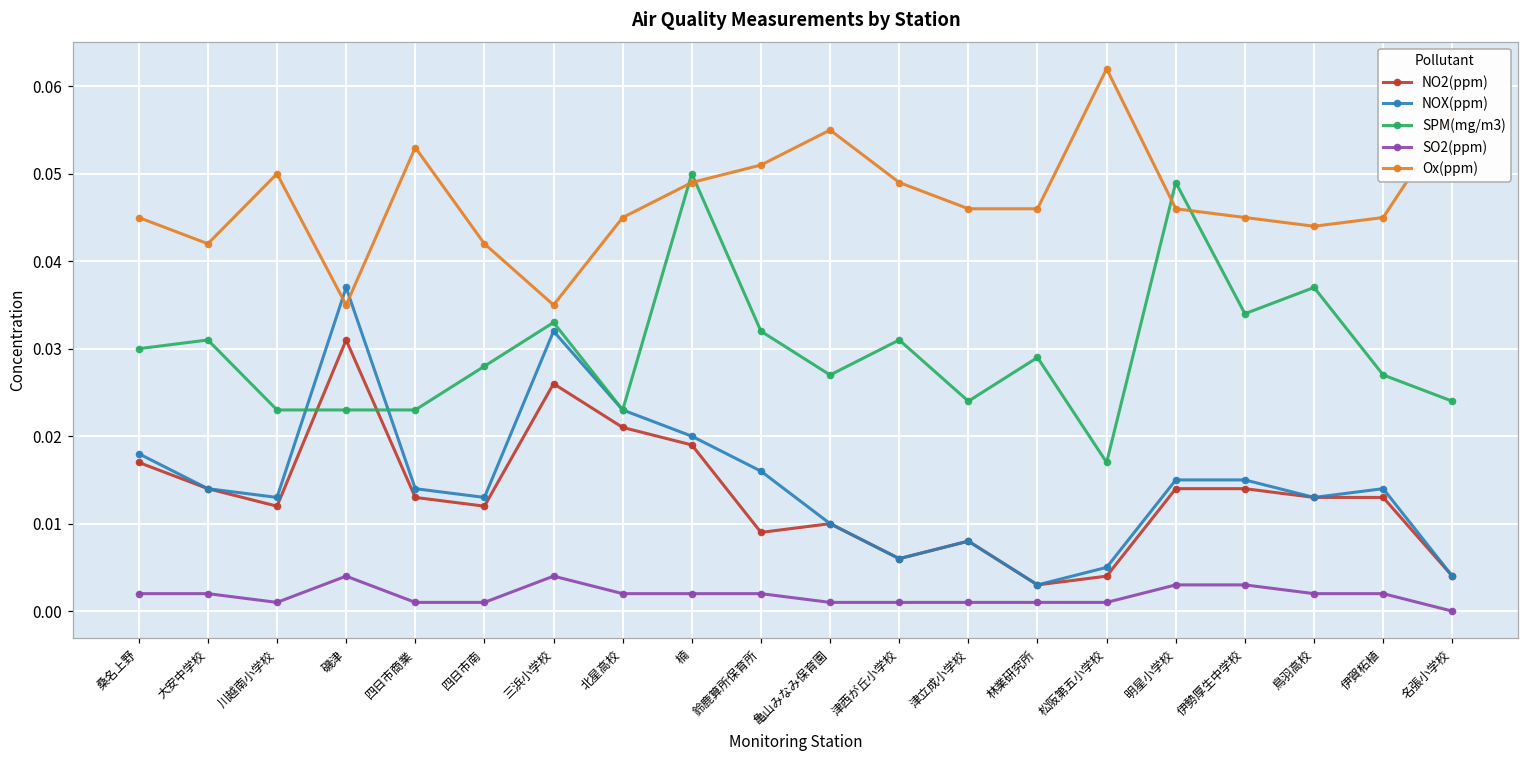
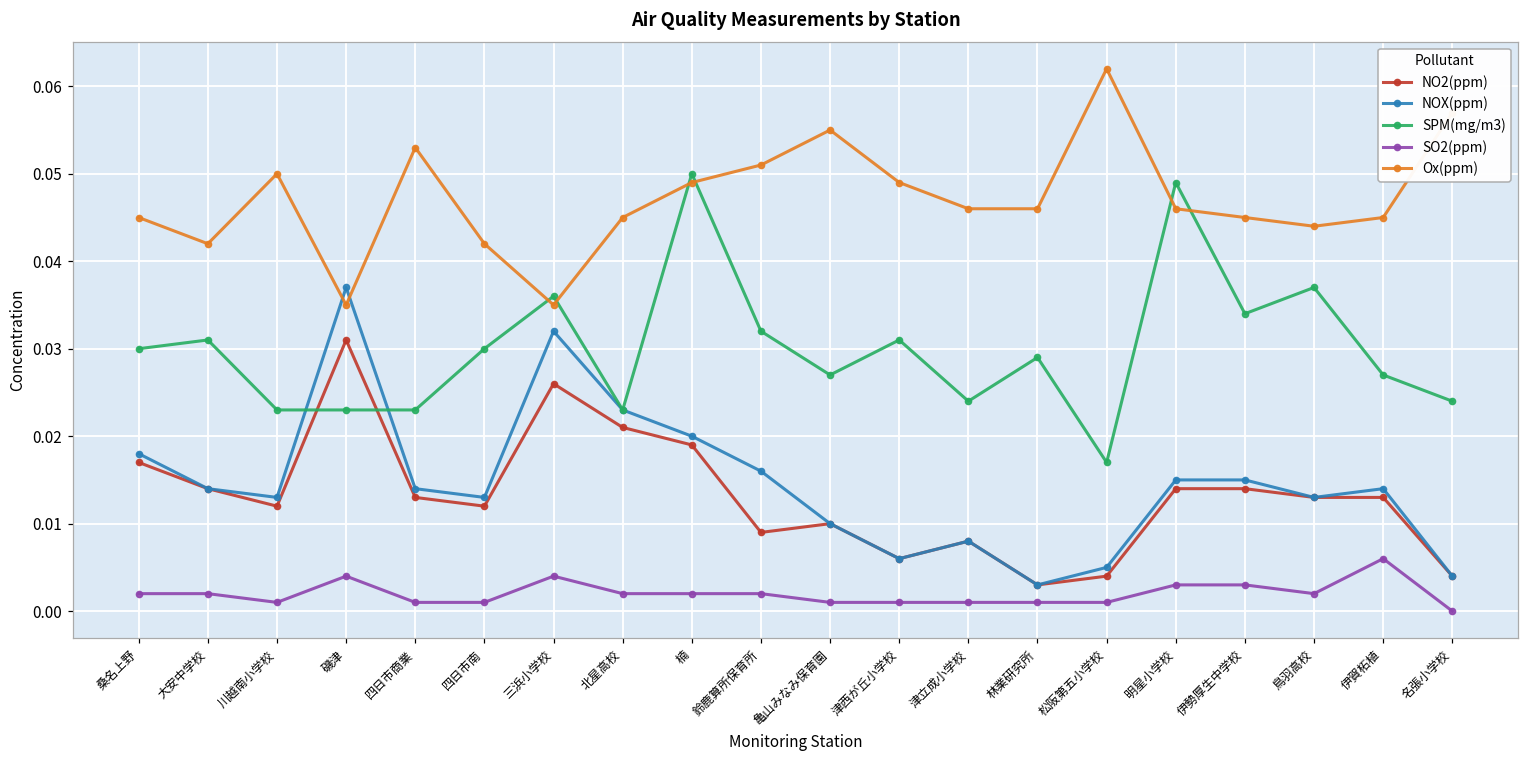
  {
    "NO2(ppm)": {
      "桑名上野": 0.017,
      "川越南小学校": 0.012,
      "磯津": 0.031,
      "四日市商業": 0.013,
      "四日市南": 0.012,
      "三浜小学校": 0.026,
      "北星高校": 0.021,
      "楠": 0.019,
      "鈴鹿算所保育所": 0.009,
      "松阪第五小学校": 0.004,
      "明星小学校": 0.014,
      "伊勢厚生中学校": 0.014,
      "伊賀柘植": 0.013
    },
    "NOX(ppm)": {
      "桑名上野": 0.018,
      "川越南小学校": 0.013,
      "磯津": 0.037,
      "四日市商業": 0.014,
      "四日市南": 0.013,
      "三浜小学校": 0.032,
      "楠": 0.020,
      "鈴鹿算所保育所": 0.016,
      "松阪第五小学校": 0.005,
      "明星小学校": 0.015,
      "伊勢厚生中学校": 0.015,
      "伊賀柘植": 0.014
    },
    "SPM(mg/m3)": {
      "桑名上野": 0.030,
      "大安中学校": 0.031,
      "川越南小学校": 0.023,
      "磯津": 0.023,
      "四日市商業": 0.023,
-     "四日市南": 0.028,
-     "三浜小学校": 0.033,
+     "四日市南": 0.030,
+     "三浜小学校": 0.036,
      "楠": 0.050,
      "鈴鹿算所保育所": 0.032,
      "亀山みなみ保育園": 0.027,
      "津西が丘小学校": 0.031,
      "津立成小学校": 0.024,
      "林業研究所": 0.029,
      "松阪第五小学校": 0.017,
      "明星小学校": 0.049,
      "伊勢厚生中学校": 0.034,
      "鳥羽高校": 0.037,
      "伊賀柘植": 0.027,
      "名張小学校": 0.024
    },
    "SO2(ppm)": {
      "桑名上野": 0.002,
      "大安中学校": 0.002,
      "川越南小学校": 0.001,
      "磯津": 0.004,
      "四日市商業": 0.001,
      "四日市南": 0.001,
      "三浜小学校": 0.004,
      "北星高校": 0.002,
      "楠": 0.002,
      "鈴鹿算所保育所": 0.002,
      "亀山みなみ保育園": 0.001,
      "津西が丘小学校": 0.001,
      "津立成小学校": 0.001,
      "林業研究所": 0.001,
      "松阪第五小学校": 0.001,
      "明星小学校": 0.003,
      "伊勢厚生中学校": 0.003,
      "鳥羽高校": 0.002,
-     "伊賀柘植": 0.002,
+     "伊賀柘植": 0.006,
      "名張小学校": 0.000
    },
    "Ox(ppm)": {
      "桑名上野": 0.045,
      "大安中学校": 0.042,
      "川越南小学校": 0.050,
      "磯津": 0.035,
      "四日市商業": 0.053,
      "四日市南": 0.042,
      "三浜小学校": 0.035,
      "北星高校": 0.045,
      "楠": 0.049,
      "鈴鹿算所保育所": 0.051,
      "亀山みなみ保育園": 0.055,
      "津西が丘小学校": 0.049,
      "津立成小学校": 0.046,
      "林業研究所": 0.046,
      "松阪第五小学校": 0.062,
      "明星小学校": 0.046,
      "伊勢厚生中学校": 0.045,
      "鳥羽高校": 0.044,
      "伊賀柘植": 0.045
    }
  }
